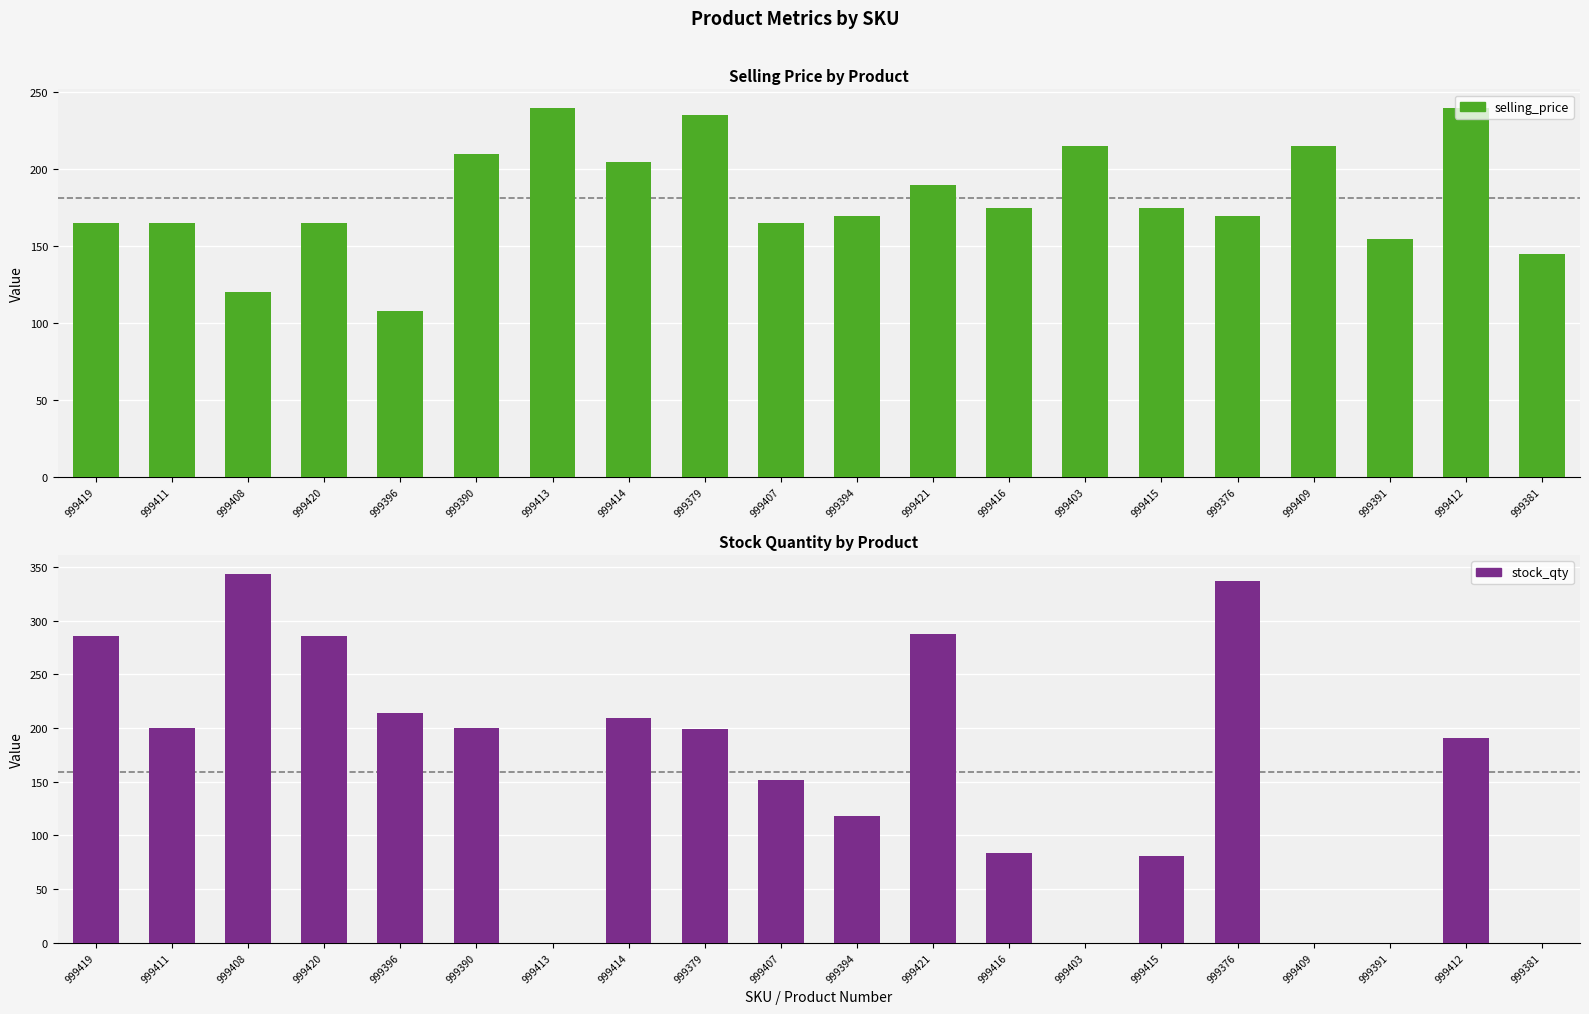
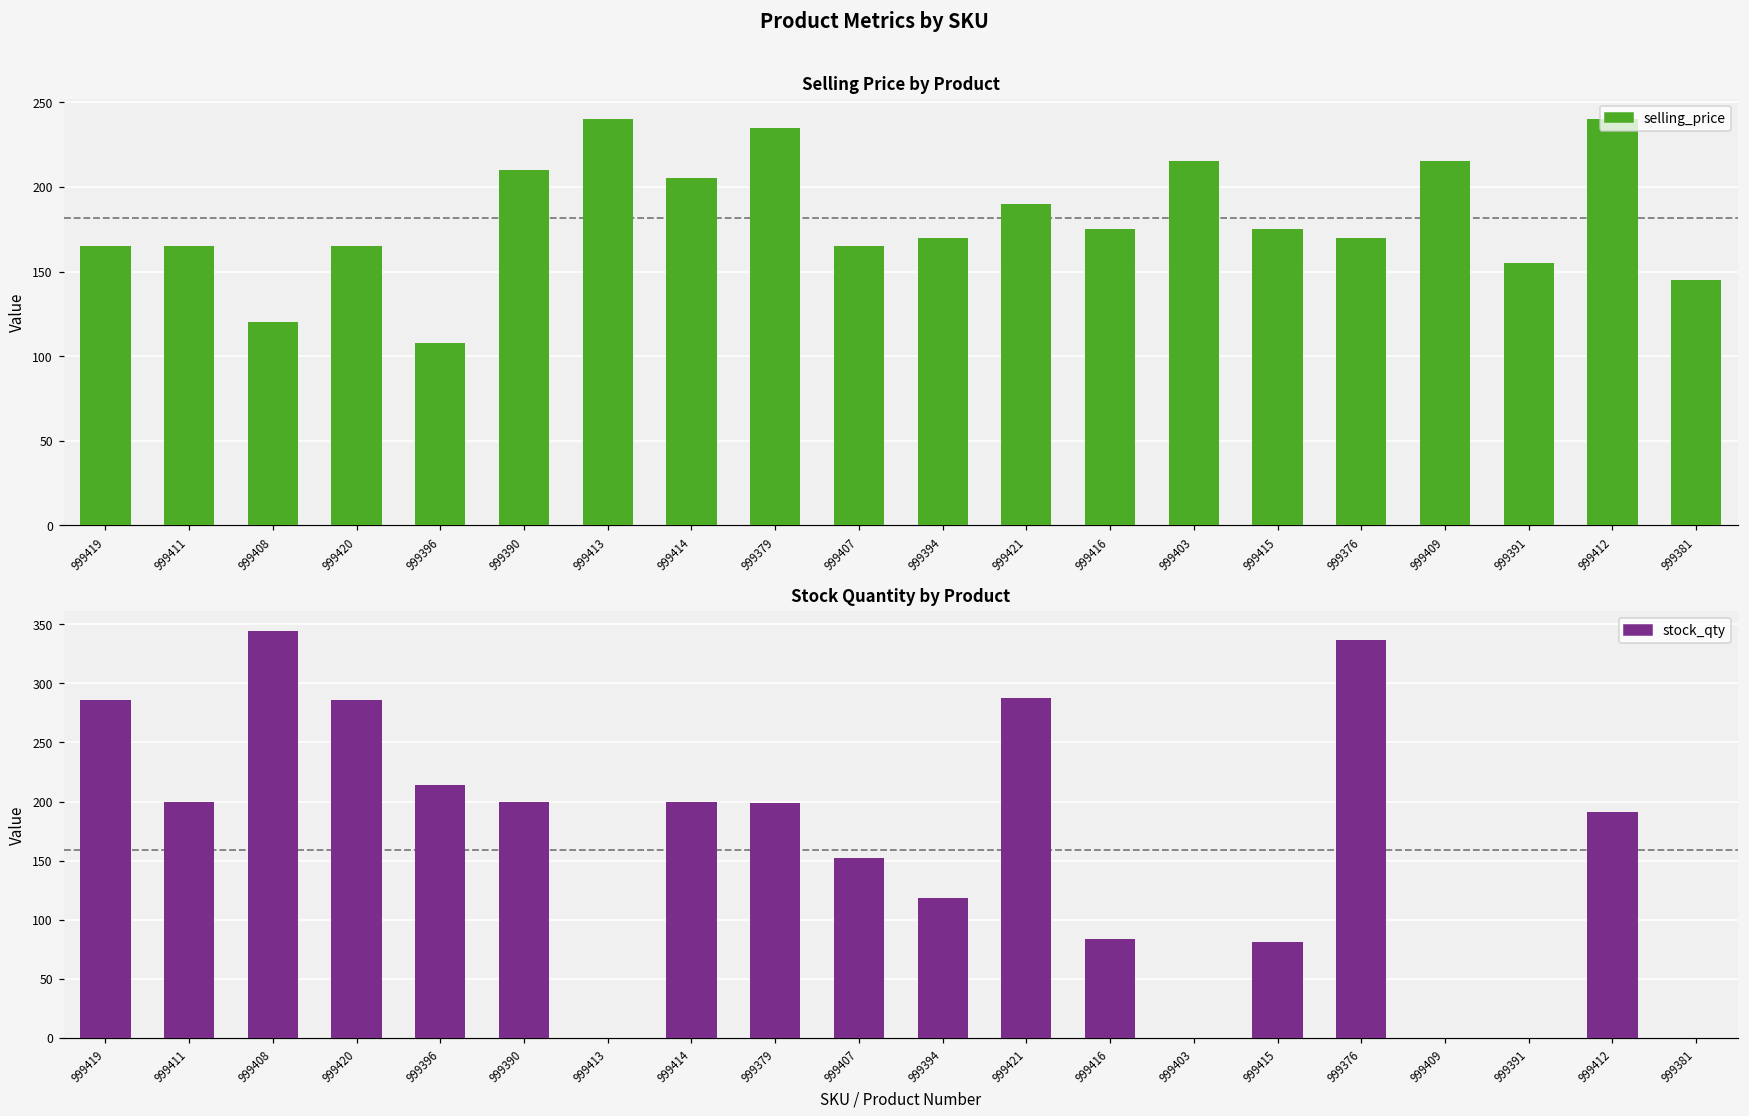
  {
    "Selling Price by Product": {
      "999419": 165,
      "999411": 165,
      "999408": 120,
      "999420": 165,
      "999396": 108,
      "999390": 210,
      "999413": 240,
      "999414": 205,
      "999379": 235,
      "999407": 165,
      "999394": 170,
      "999421": 190,
      "999416": 175,
      "999403": 215,
      "999415": 175,
      "999376": 170,
      "999409": 215,
      "999391": 155,
      "999381": 145
    },
    "Stock Quantity by Product": {
      "999419": 286,
      "999411": 200,
      "999408": 344,
      "999420": 286,
      "999396": 214,
      "999390": 200,
      "999413": 0,
-     "999414": 209,
+     "999414": 200,
      "999379": 199,
      "999407": 152,
      "999394": 118,
      "999421": 288,
      "999416": 84,
      "999403": 0,
      "999415": 81,
      "999376": 337,
      "999409": 0,
      "999391": 0,
      "999412": 191,
      "999381": 0
    }
  }
